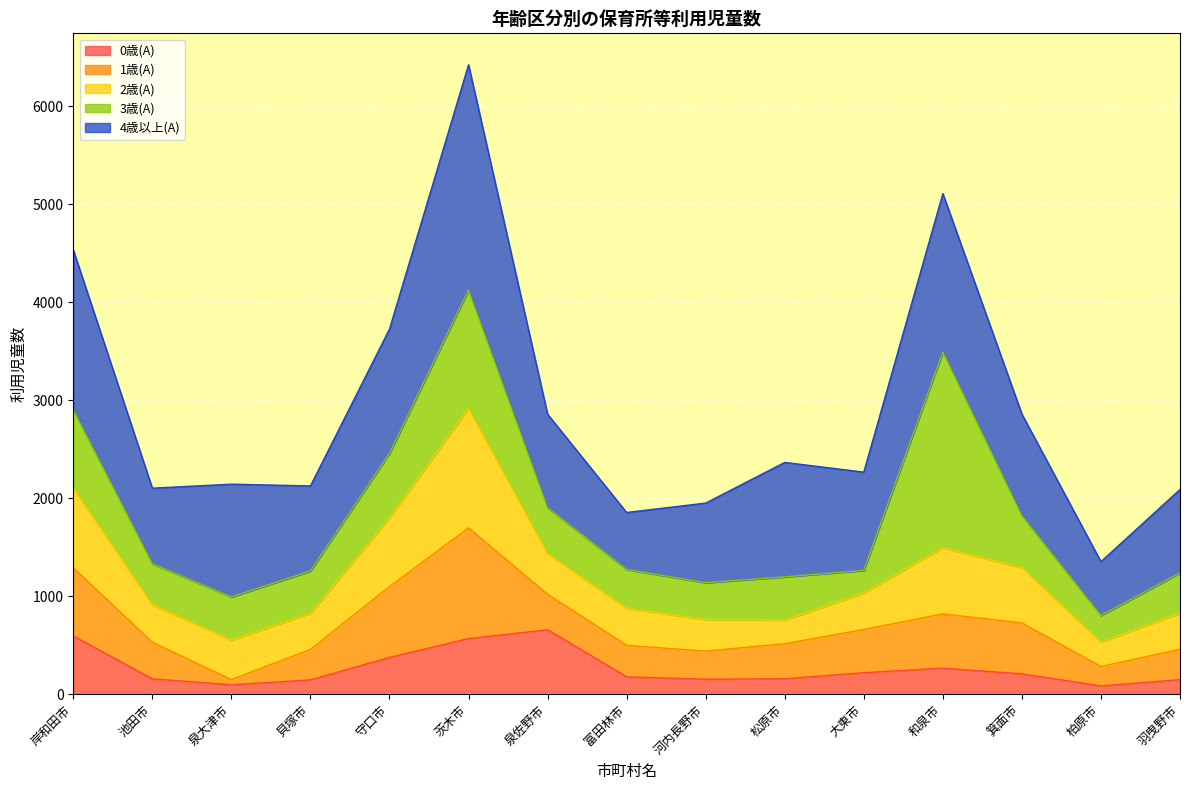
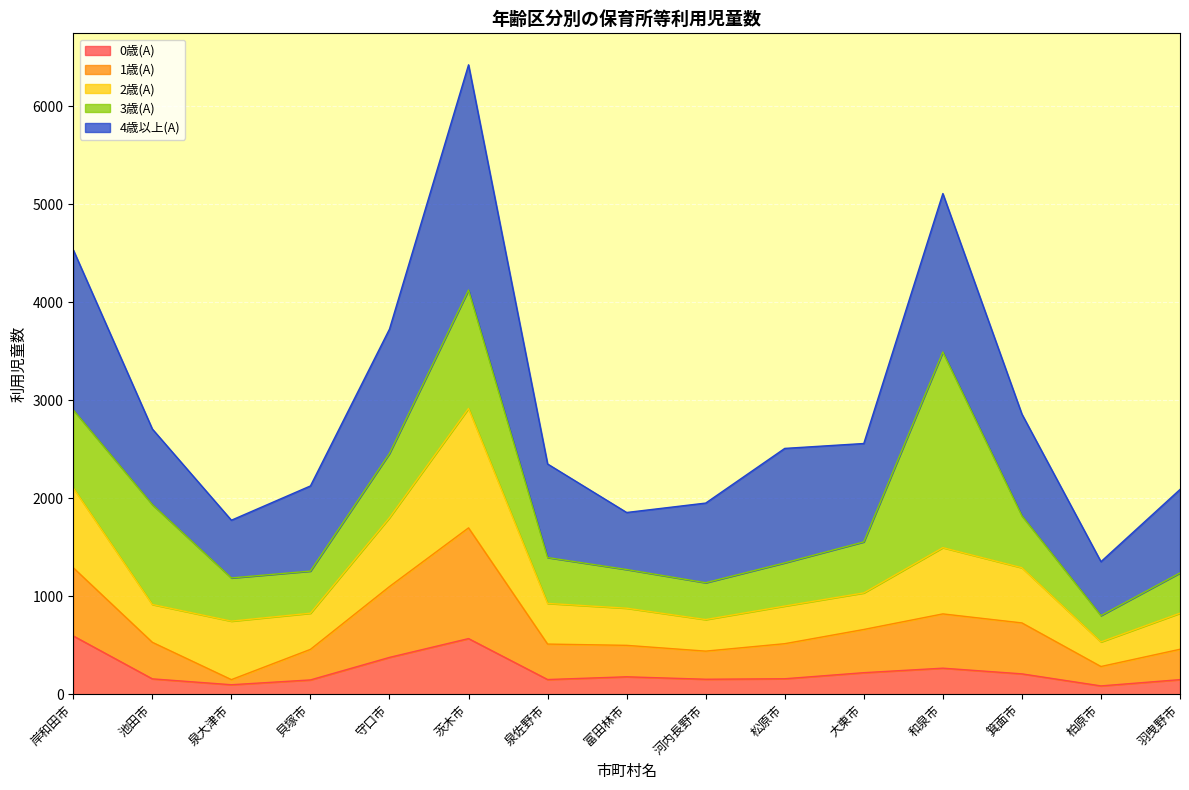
  {
    "0歳(A)": {
      "岸和田市": 600,
      "池田市": 200,
      "泉大津市": 100,
      "貝塚市": 100,
      "守口市": 400,
      "茨木市": 600,
-     "泉佐野市": 700,
+     "泉佐野市": 200,
      "富田林市": 200,
      "河内長野市": 200,
      "松原市": 200,
      "大東市": 200,
      "和泉市": 300,
      "箕面市": 200,
      "柏原市": 100,
      "羽曳野市": 200
    },
    "1歳(A)": {
      "岸和田市": 700,
      "池田市": 400,
      "泉大津市": 100,
      "貝塚市": 300,
      "守口市": 700,
      "茨木市": 1100,
      "泉佐野市": 400,
      "富田林市": 300,
      "河内長野市": 300,
      "松原市": 400,
      "大東市": 400,
      "和泉市": 600,
      "箕面市": 500,
      "柏原市": 200,
      "羽曳野市": 300
    },
    "2歳(A)": {
      "岸和田市": 800,
      "池田市": 400,
-     "泉大津市": 400,
+     "泉大津市": 600,
      "貝塚市": 400,
      "守口市": 700,
      "茨木市": 1200,
      "泉佐野市": 400,
      "富田林市": 400,
      "河内長野市": 300,
-     "松原市": 200,
+     "松原市": 400,
      "大東市": 400,
      "和泉市": 700,
      "箕面市": 600,
      "柏原市": 300,
      "羽曳野市": 400
    },
    "3歳(A)": {
      "岸和田市": 800,
-     "池田市": 400,
+     "池田市": 1000,
      "泉大津市": 400,
      "貝塚市": 400,
      "守口市": 700,
      "茨木市": 1200,
      "泉佐野市": 500,
      "富田林市": 400,
      "河内長野市": 400,
      "松原市": 400,
-     "大東市": 200,
+     "大東市": 500,
      "和泉市": 2000,
      "箕面市": 500,
      "柏原市": 300,
      "羽曳野市": 400
    },
    "4歳以上(A)": {
      "岸和田市": 1600,
      "池田市": 800,
-     "泉大津市": 1200,
+     "泉大津市": 600,
      "貝塚市": 900,
      "守口市": 1300,
      "茨木市": 2300,
      "泉佐野市": 1000,
      "富田林市": 600,
      "河内長野市": 800,
      "松原市": 1200,
      "大東市": 1000,
      "和泉市": 1600,
      "箕面市": 1000,
      "柏原市": 600,
      "羽曳野市": 900
    }
  }
